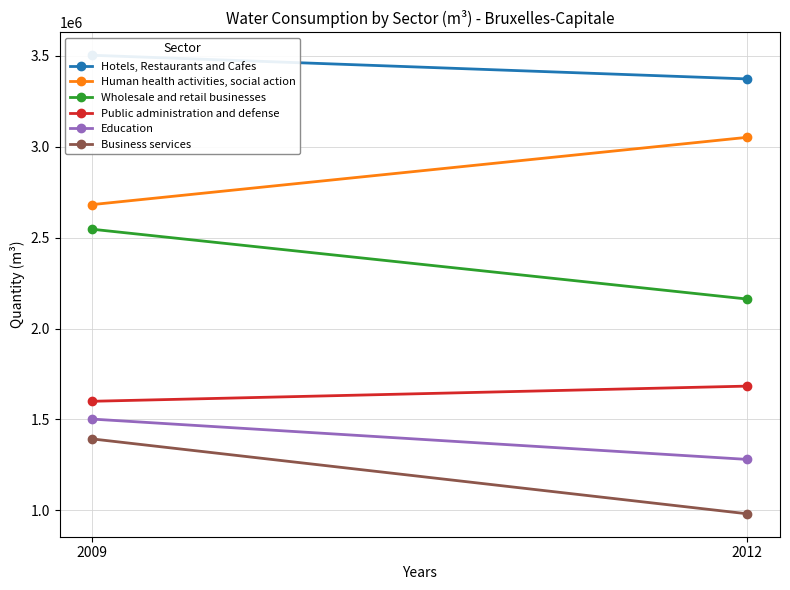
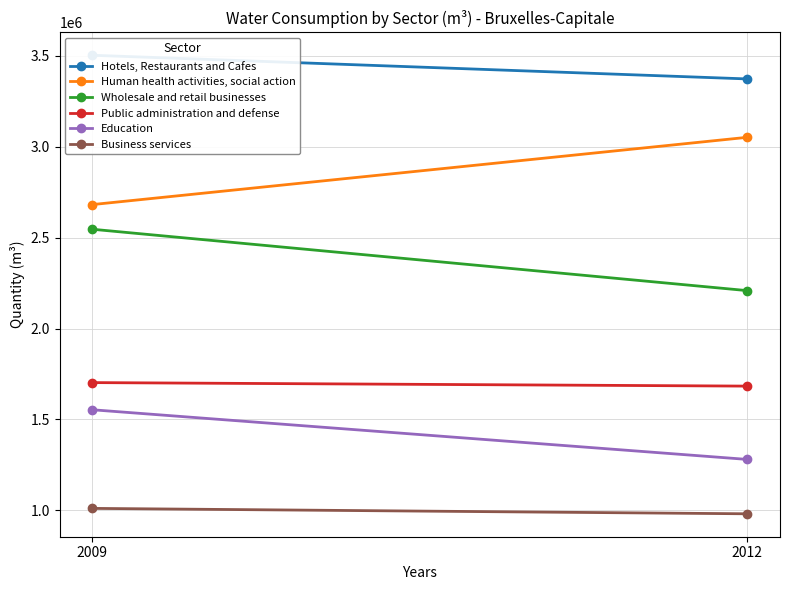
  {
    "Hotels, Restaurants and Cafes": {
      "2012": 3370000
    },
    "Human health activities, social action": {
      "2009": 2680000,
      "2012": 3050000
    },
    "Wholesale and retail businesses": {
      "2009": 2550000,
-     "2012": 2160000
+     "2012": 2210000
    },
    "Public administration and defense": {
-     "2009": 1600000,
+     "2009": 1700000,
      "2012": 1680000
    },
    "Education": {
-     "2009": 1500000,
+     "2009": 1550000,
      "2012": 1280000
    },
    "Business services": {
-     "2009": 1390000,
+     "2009": 1010000,
      "2012": 980000
    }
  }
